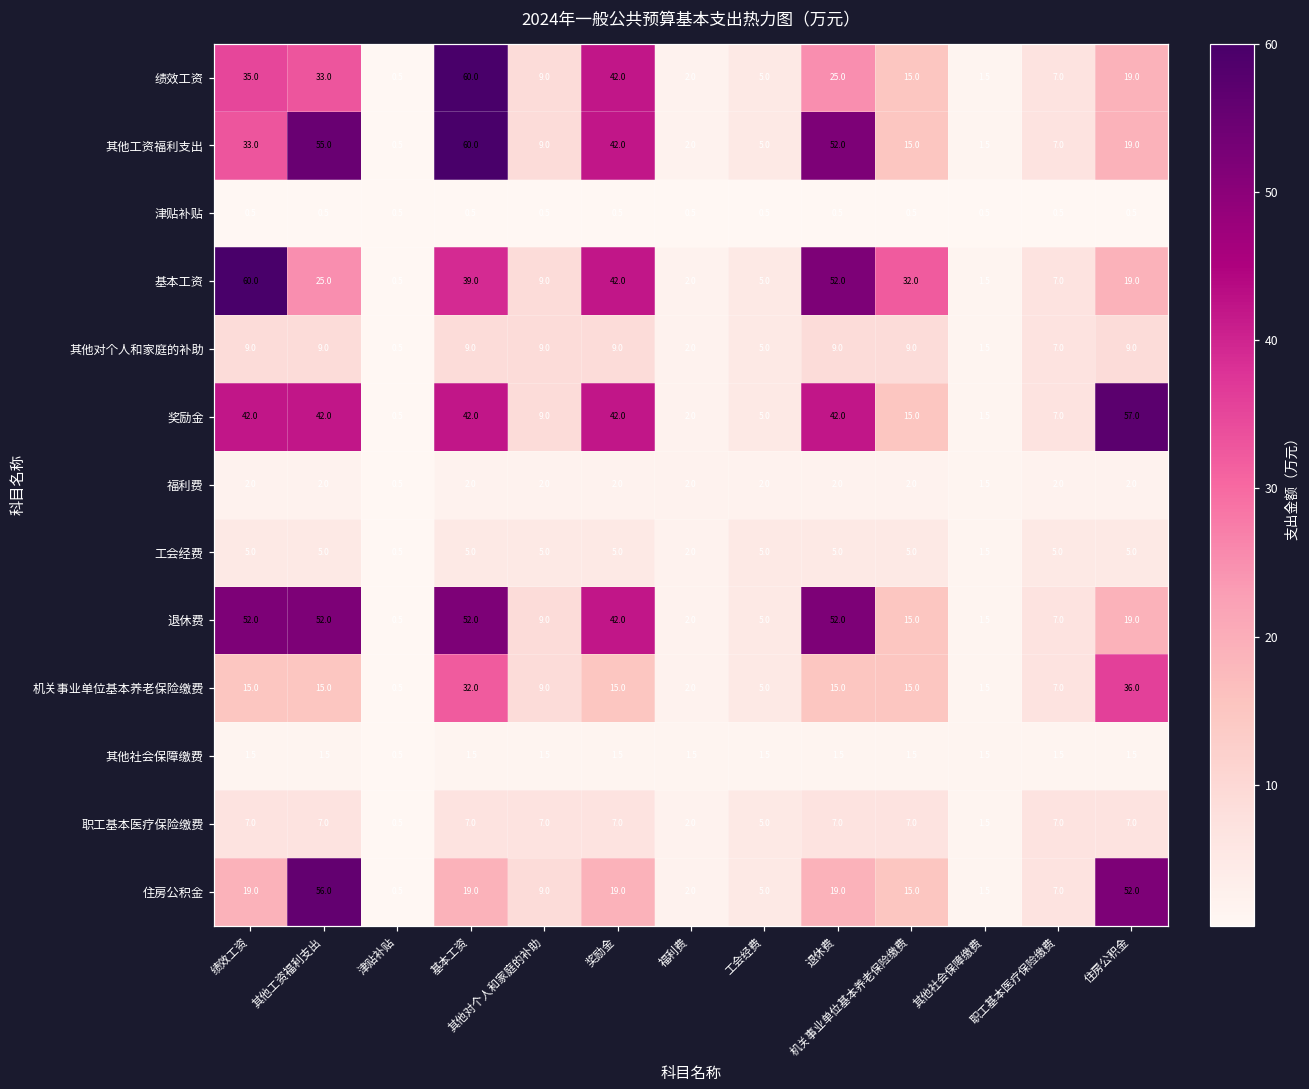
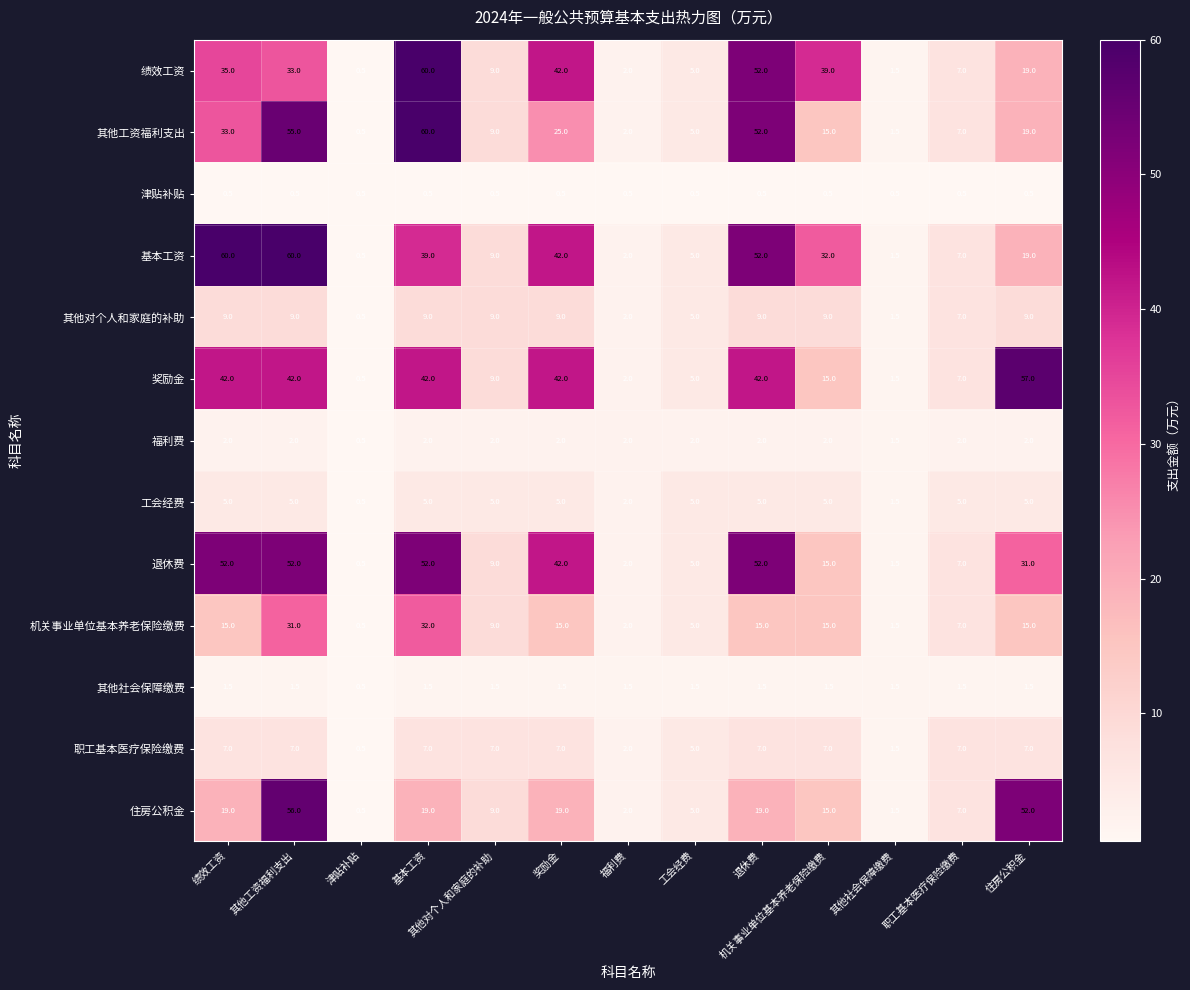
  {
    "绩效工资": {
      "绩效工资": 35.0,
      "其他工资福利支出": 33.0,
      "基本工资": 60.0,
      "奖励金": 42.0,
-     "退休费": 25.0,
-     "机关事业单位基本养老保险缴费": 15.0,
+     "退休费": 52.0,
+     "机关事业单位基本养老保险缴费": 39.0,
      "住房公积金": 19.0
    },
    "其他工资福利支出": {
      "绩效工资": 33.0,
      "其他工资福利支出": 55.0,
      "基本工资": 60.0,
-     "奖励金": 42.0,
+     "奖励金": 25.0,
      "退休费": 52.0,
      "机关事业单位基本养老保险缴费": 15.0,
      "住房公积金": 19.0
    },
    "基本工资": {
      "绩效工资": 60.0,
-     "其他工资福利支出": 25.0,
+     "其他工资福利支出": 60.0,
      "基本工资": 39.0,
      "奖励金": 42.0,
      "退休费": 52.0,
      "机关事业单位基本养老保险缴费": 32.0,
      "住房公积金": 19.0
    },
    "奖励金": {
      "绩效工资": 42.0,
      "其他工资福利支出": 42.0,
      "基本工资": 42.0,
      "奖励金": 42.0,
      "退休费": 42.0,
      "机关事业单位基本养老保险缴费": 15.0,
      "住房公积金": 57.0
    },
    "退休费": {
      "绩效工资": 52.0,
      "其他工资福利支出": 52.0,
      "基本工资": 52.0,
      "奖励金": 42.0,
      "退休费": 52.0,
      "机关事业单位基本养老保险缴费": 15.0,
-     "住房公积金": 19.0
+     "住房公积金": 31.0
    },
    "机关事业单位基本养老保险缴费": {
      "绩效工资": 15.0,
-     "其他工资福利支出": 15.0,
+     "其他工资福利支出": 31.0,
      "基本工资": 32.0,
      "奖励金": 15.0,
      "退休费": 15.0,
      "机关事业单位基本养老保险缴费": 15.0,
-     "住房公积金": 36.0
+     "住房公积金": 15.0
    },
    "住房公积金": {
      "绩效工资": 19.0,
      "其他工资福利支出": 56.0,
      "基本工资": 19.0,
      "奖励金": 19.0,
      "退休费": 19.0,
      "机关事业单位基本养老保险缴费": 15.0,
      "住房公积金": 52.0
    }
  }
